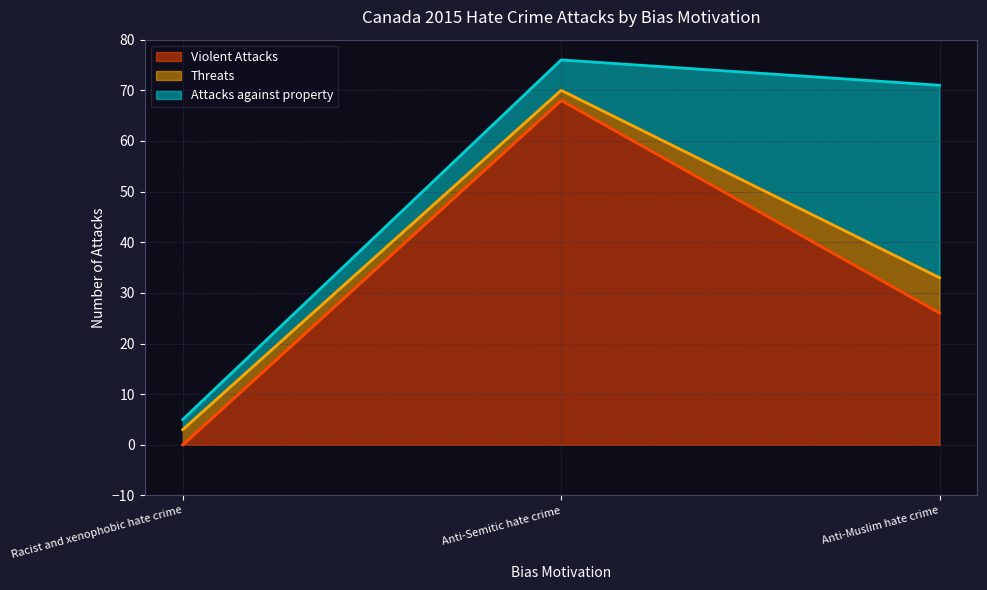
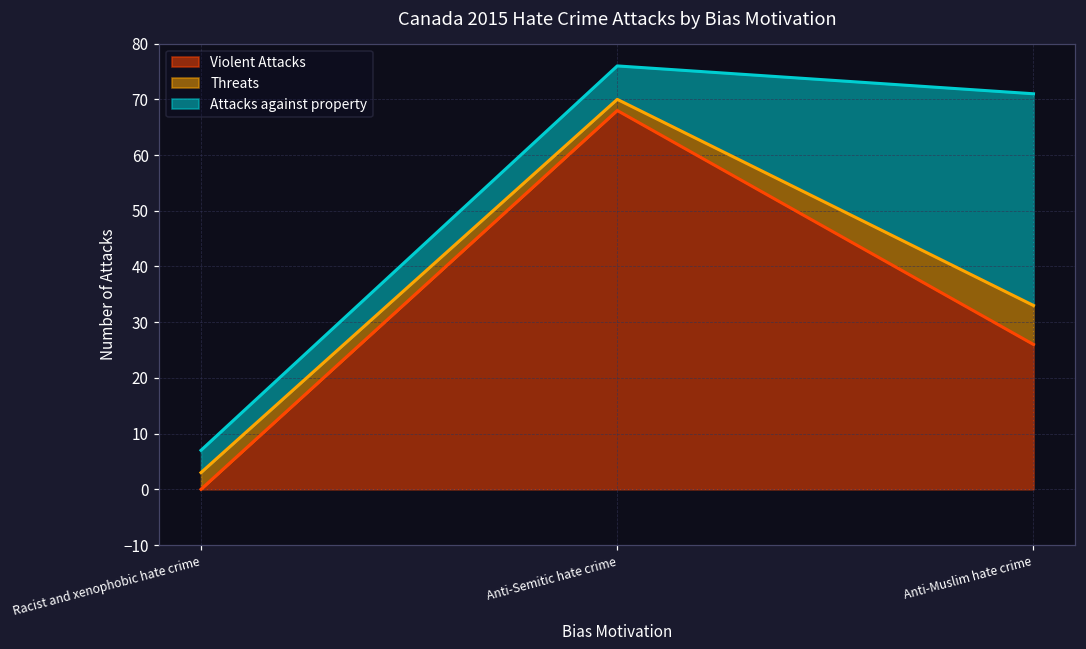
  {
    "Violent Attacks": {
      "Racist and xenophobic hate crime": 0,
      "Anti-Semitic hate crime": 68,
      "Anti-Muslim hate crime": 26
    },
    "Threats": {
      "Racist and xenophobic hate crime": 3,
      "Anti-Semitic hate crime": 2,
      "Anti-Muslim hate crime": 7
    },
    "Attacks against property": {
-     "Racist and xenophobic hate crime": 2,
+     "Racist and xenophobic hate crime": 4,
      "Anti-Semitic hate crime": 6,
      "Anti-Muslim hate crime": 38
    }
  }
